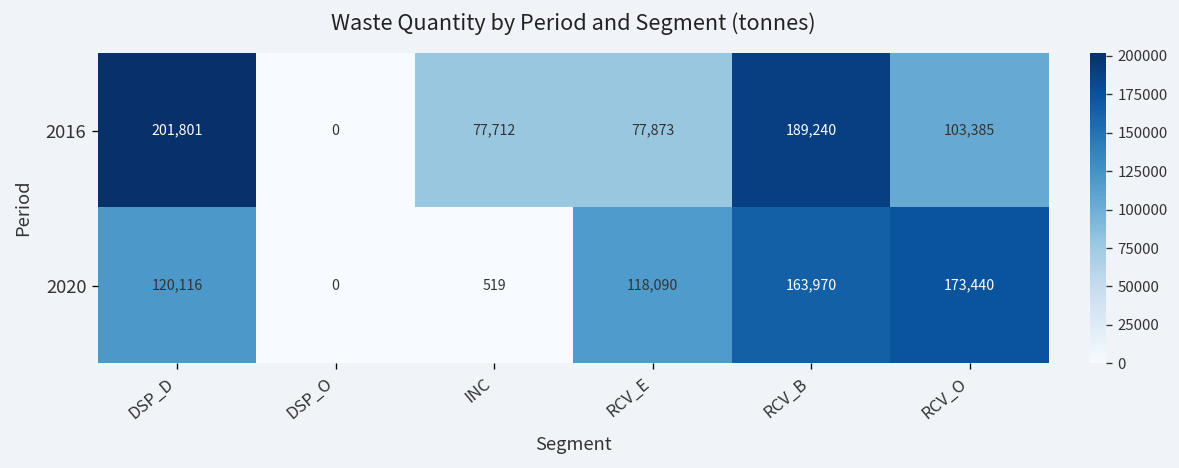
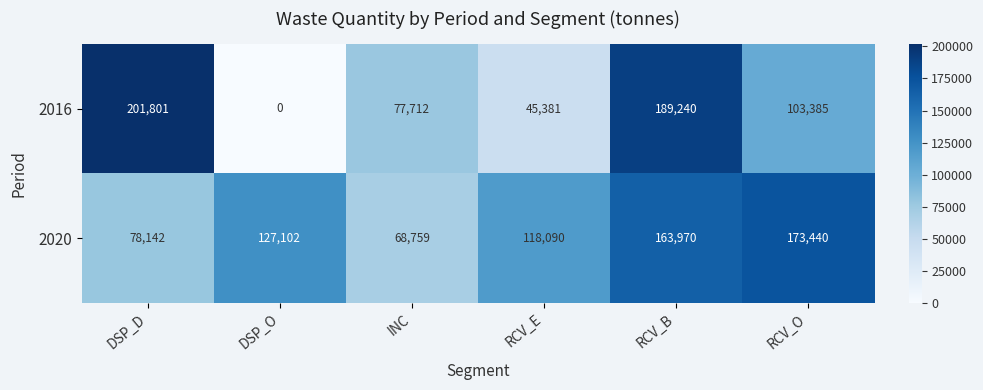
  {
    "2016": {
      "DSP_D": "201,801",
      "DSP_O": "0",
      "INC": "77,712",
-     "RCV_E": "77,873",
+     "RCV_E": "45,381",
      "RCV_B": "189,240",
      "RCV_O": "103,385"
    },
    "2020": {
-     "DSP_D": "120,116",
-     "DSP_O": "0",
-     "INC": "519",
+     "DSP_D": "78,142",
+     "DSP_O": "127,102",
+     "INC": "68,759",
      "RCV_E": "118,090",
      "RCV_B": "163,970",
      "RCV_O": "173,440"
    }
  }
